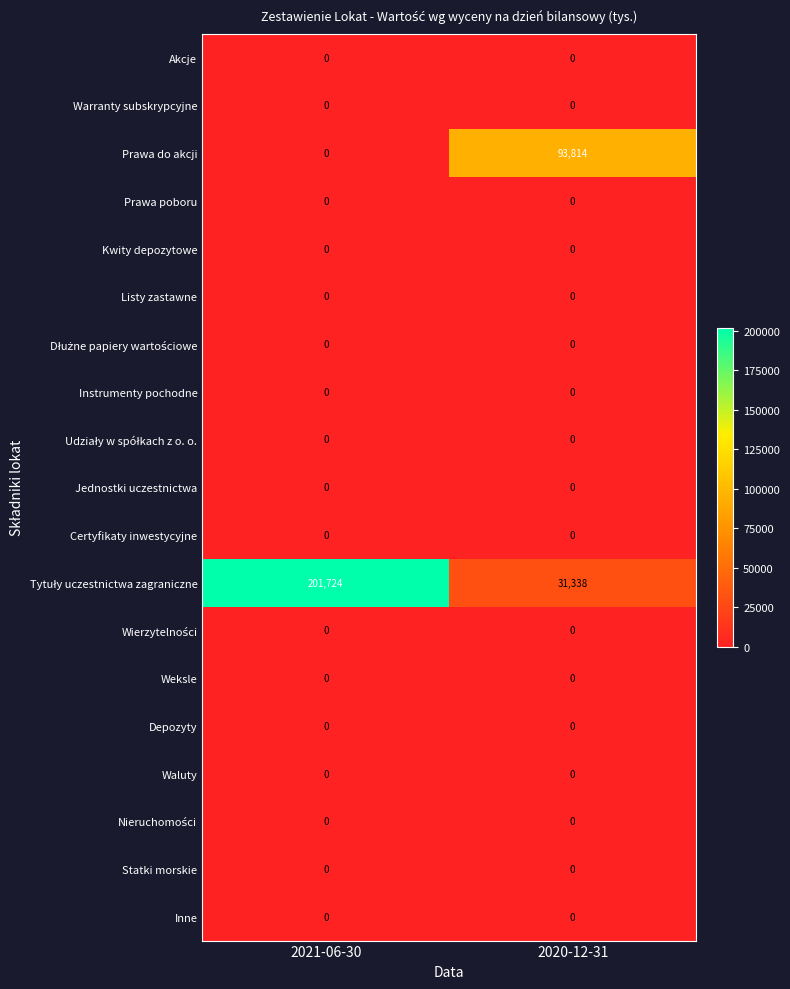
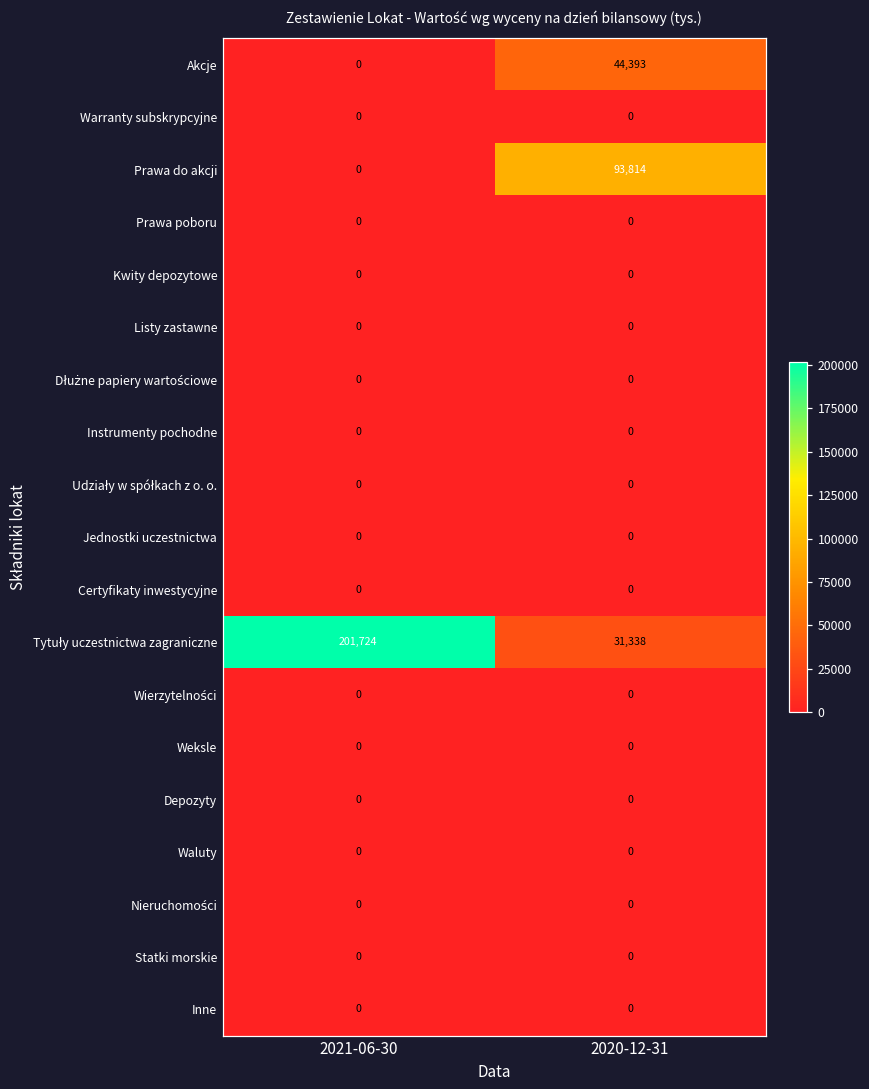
  {
    "Akcje": {
      "2021-06-30": "0",
-     "2020-12-31": "0"
+     "2020-12-31": "44,393"
    },
    "Warranty subskrypcyjne": {
      "2021-06-30": "0",
      "2020-12-31": "0"
    },
    "Prawa do akcji": {
      "2021-06-30": "0",
      "2020-12-31": "93,814"
    },
    "Prawa poboru": {
      "2021-06-30": "0",
      "2020-12-31": "0"
    },
    "Kwity depozytowe": {
      "2021-06-30": "0",
      "2020-12-31": "0"
    },
    "Listy zastawne": {
      "2021-06-30": "0",
      "2020-12-31": "0"
    },
    "Dłużne papiery wartościowe": {
      "2021-06-30": "0",
      "2020-12-31": "0"
    },
    "Instrumenty pochodne": {
      "2021-06-30": "0",
      "2020-12-31": "0"
    },
    "Udziały w spółkach z o. o.": {
      "2021-06-30": "0",
      "2020-12-31": "0"
    },
    "Jednostki uczestnictwa": {
      "2021-06-30": "0",
      "2020-12-31": "0"
    },
    "Certyfikaty inwestycyjne": {
      "2021-06-30": "0",
      "2020-12-31": "0"
    },
    "Tytuły uczestnictwa zagraniczne": {
      "2021-06-30": "201,724",
      "2020-12-31": "31,338"
    },
    "Wierzytelności": {
      "2021-06-30": "0",
      "2020-12-31": "0"
    },
    "Weksle": {
      "2021-06-30": "0",
      "2020-12-31": "0"
    },
    "Depozyty": {
      "2021-06-30": "0",
      "2020-12-31": "0"
    },
    "Waluty": {
      "2021-06-30": "0",
      "2020-12-31": "0"
    },
    "Nieruchomości": {
      "2021-06-30": "0",
      "2020-12-31": "0"
    },
    "Statki morskie": {
      "2021-06-30": "0",
      "2020-12-31": "0"
    },
    "Inne": {
      "2021-06-30": "0",
      "2020-12-31": "0"
    }
  }
